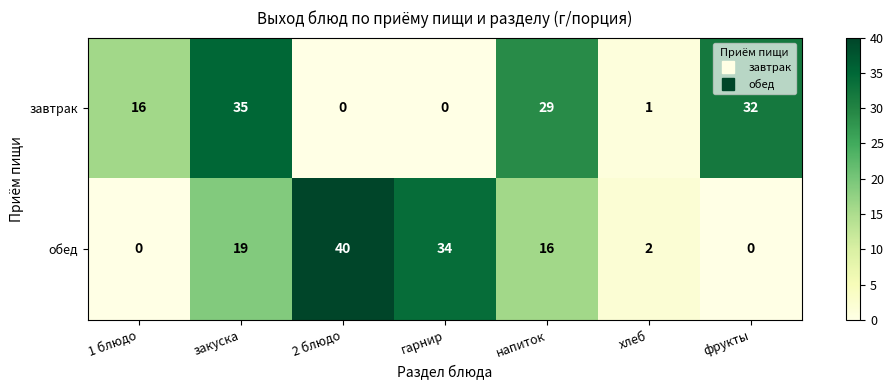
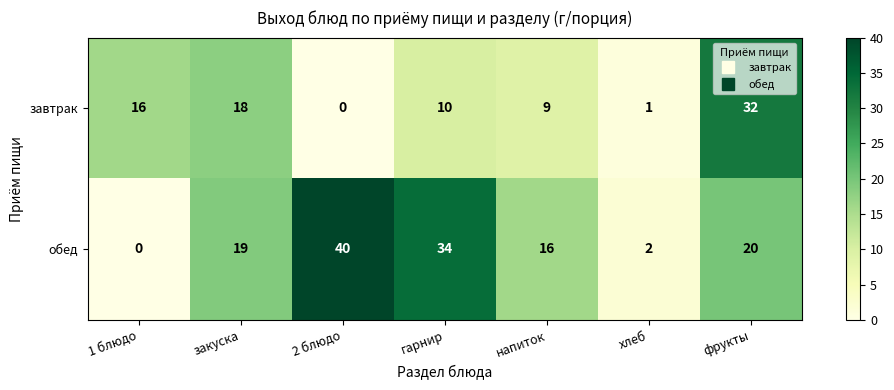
  {
    "завтрак": {
      "1 блюдо": 16,
-     "закуска": 35,
+     "закуска": 18,
      "2 блюдо": 0,
-     "гарнир": 0,
-     "напиток": 29,
+     "гарнир": 10,
+     "напиток": 9,
      "хлеб": 1,
      "фрукты": 32
    },
    "обед": {
      "1 блюдо": 0,
      "закуска": 19,
      "2 блюдо": 40,
      "гарнир": 34,
      "напиток": 16,
      "хлеб": 2,
-     "фрукты": 0
+     "фрукты": 20
    }
  }
